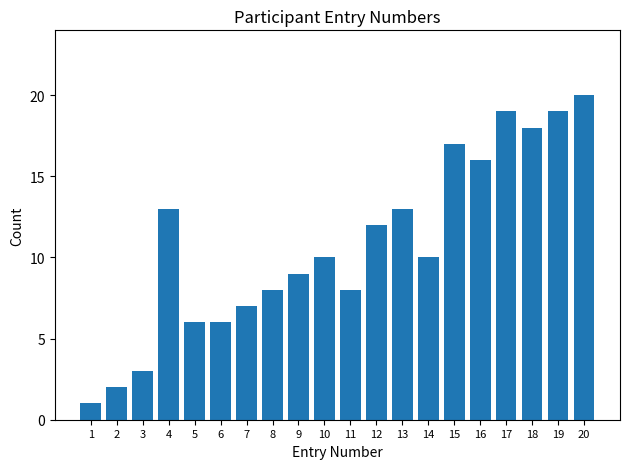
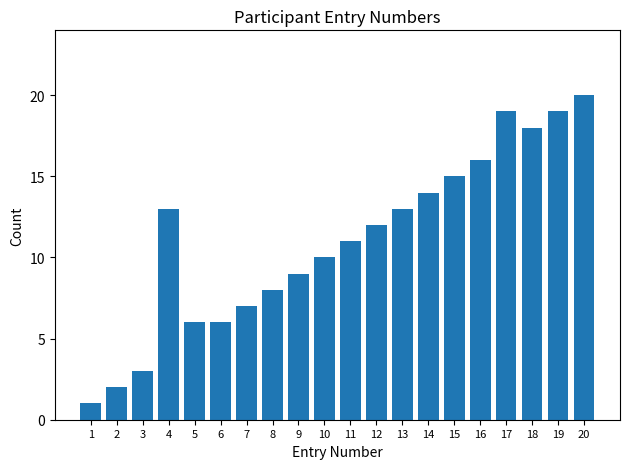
  {
    "1": 1,
    "2": 2,
    "3": 3,
    "4": 13,
    "5": 6,
    "6": 6,
    "7": 7,
    "8": 8,
    "9": 9,
    "10": 10,
-   "11": 8,
+   "11": 11,
    "12": 12,
    "13": 13,
-   "14": 10,
-   "15": 17,
+   "14": 14,
+   "15": 15,
    "16": 16,
    "17": 19,
    "18": 18,
    "19": 19,
    "20": 20
  }
